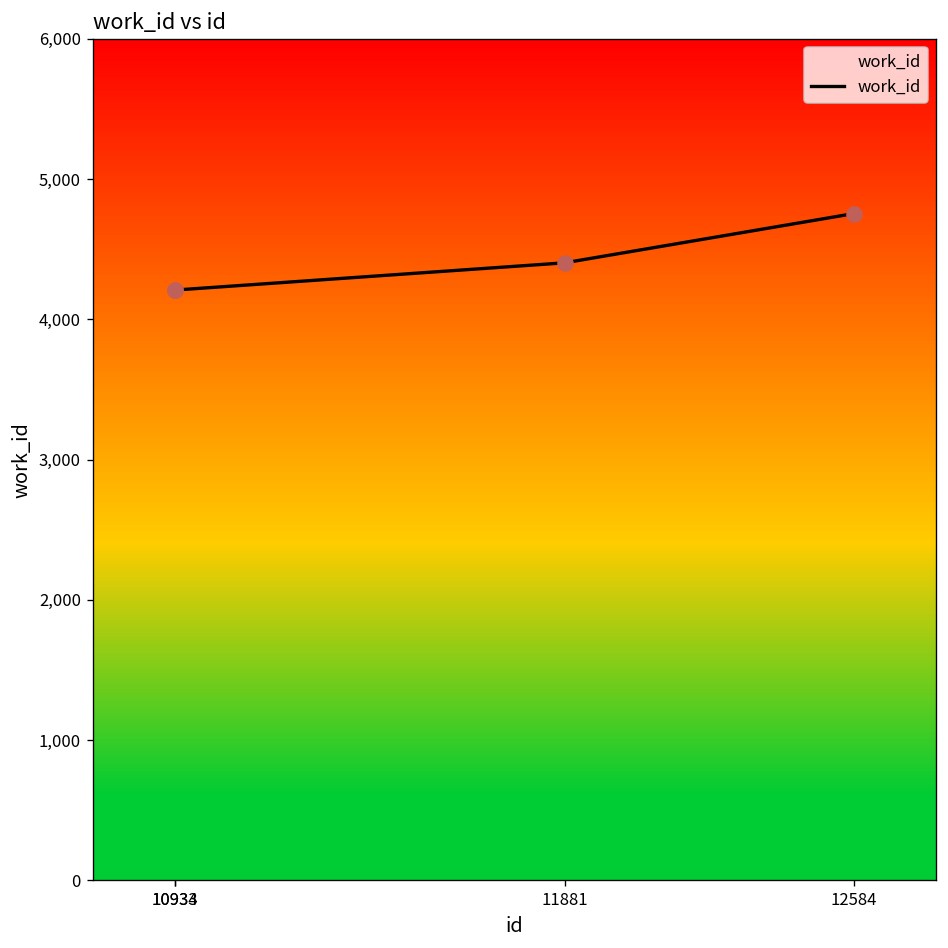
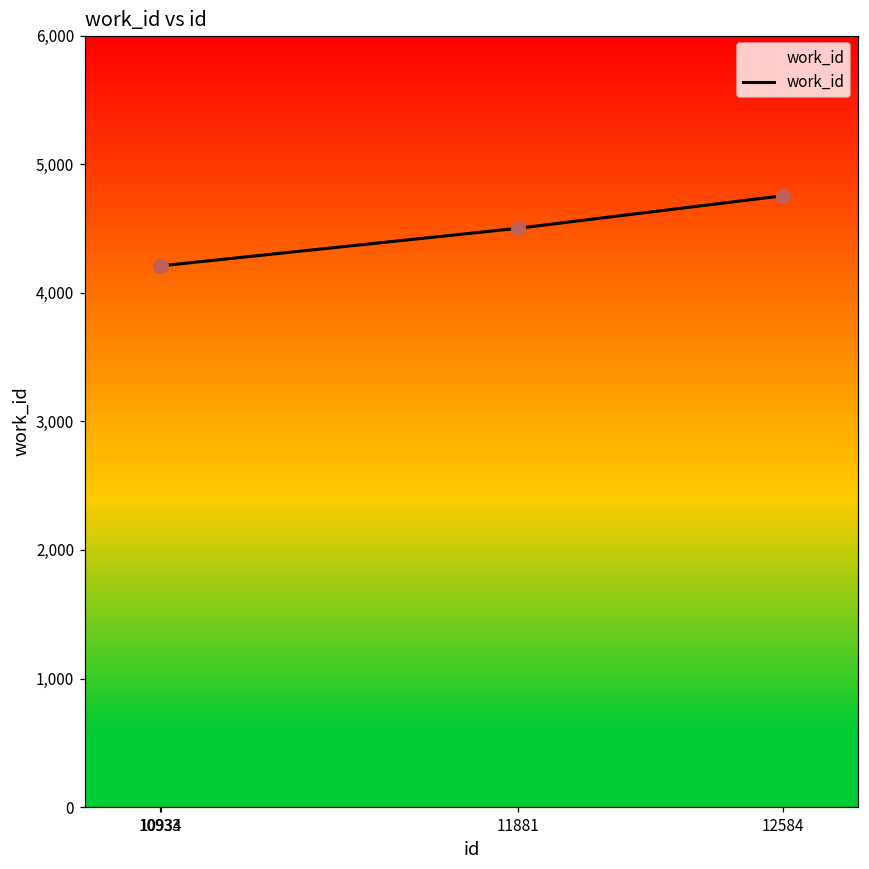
  {
-   "11881": "4,400",
+   "11881": "4,500",
    "12584": "4,750"
  }
